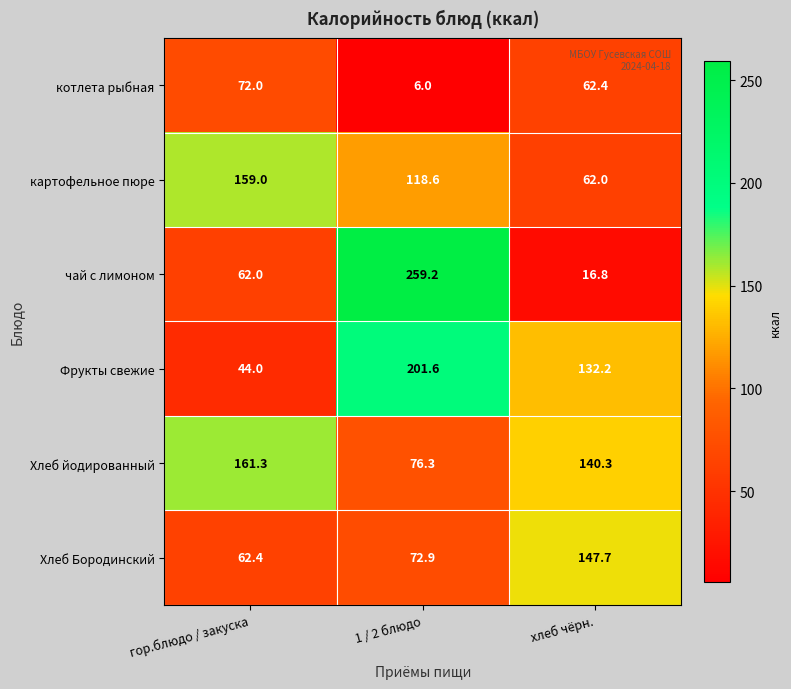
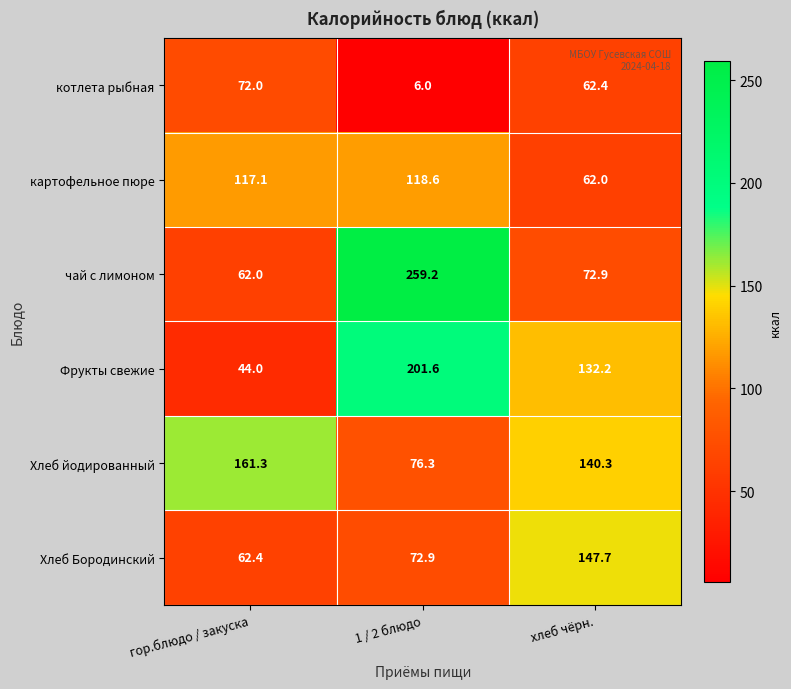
  {
    "котлета рыбная": {
      "гор.блюдо / закуска": 72.0,
      "1 / 2 блюдо": 6.0
    },
    "картофельное пюре": {
-     "гор.блюдо / закуска": 159.0,
+     "гор.блюдо / закуска": 117.1,
      "1 / 2 блюдо": 118.6,
      "хлеб чёрн.": 62.0
    },
    "чай с лимоном": {
      "гор.блюдо / закуска": 62.0,
      "1 / 2 блюдо": 259.2,
-     "хлеб чёрн.": 16.8
+     "хлеб чёрн.": 72.9
    },
    "Фрукты свежие": {
      "гор.блюдо / закуска": 44.0,
      "1 / 2 блюдо": 201.6,
      "хлеб чёрн.": 132.2
    },
    "Хлеб йодированный": {
      "гор.блюдо / закуска": 161.3,
      "1 / 2 блюдо": 76.3,
      "хлеб чёрн.": 140.3
    },
    "Хлеб Бородинский": {
      "гор.блюдо / закуска": 62.4,
      "1 / 2 блюдо": 72.9,
      "хлеб чёрн.": 147.7
    }
  }
